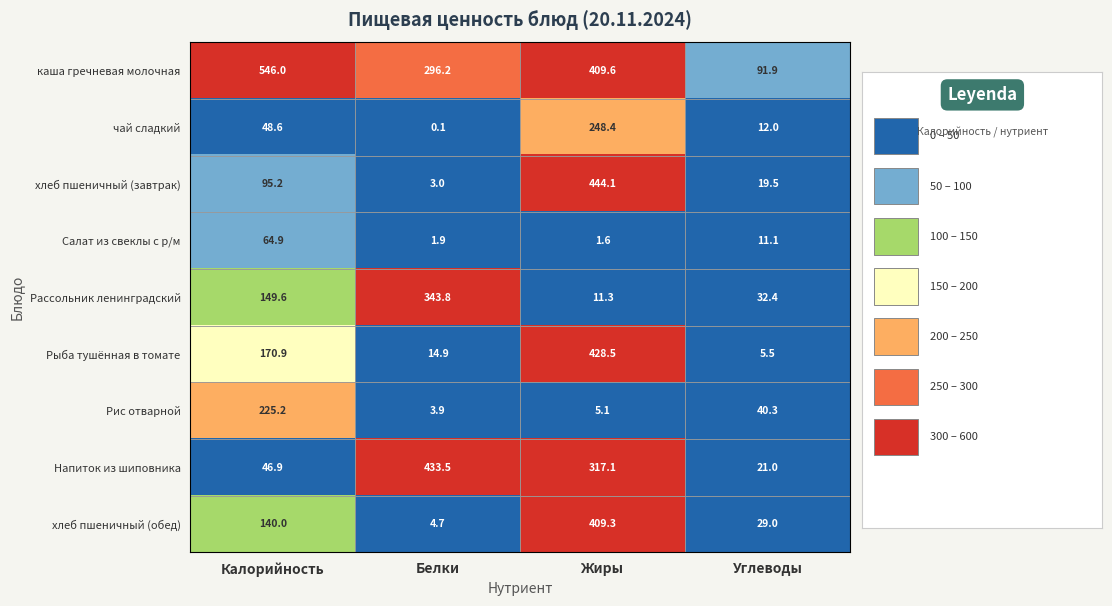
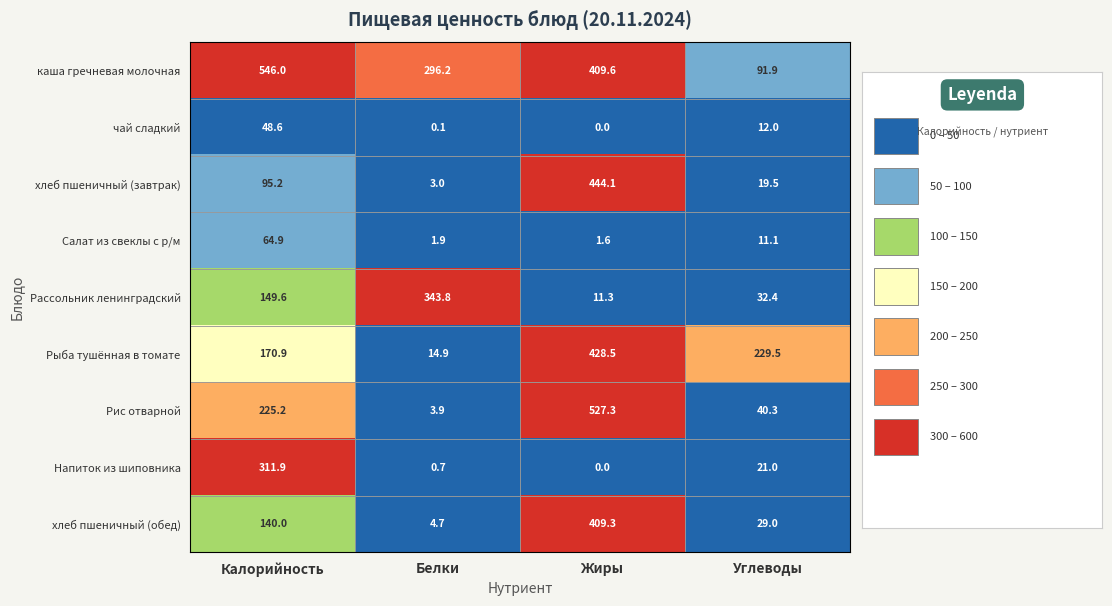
  {
    "каша гречневая молочная": {
      "Калорийность": 546.0,
      "Белки": 296.2,
      "Жиры": 409.6,
      "Углеводы": 91.9
    },
    "чай сладкий": {
      "Калорийность": 48.6,
      "Белки": 0.1,
-     "Жиры": 248.4,
+     "Жиры": 0.0,
      "Углеводы": 12.0
    },
    "хлеб пшеничный (завтрак)": {
      "Калорийность": 95.2,
      "Белки": 3.0,
      "Жиры": 444.1,
      "Углеводы": 19.5
    },
    "Салат из свеклы с р/м": {
      "Калорийность": 64.9,
      "Белки": 1.9,
      "Жиры": 1.6,
      "Углеводы": 11.1
    },
    "Рассольник ленинградский": {
      "Калорийность": 149.6,
      "Белки": 343.8,
      "Жиры": 11.3,
      "Углеводы": 32.4
    },
    "Рыба тушённая в томате": {
      "Калорийность": 170.9,
      "Белки": 14.9,
      "Жиры": 428.5,
-     "Углеводы": 5.5
+     "Углеводы": 229.5
    },
    "Рис отварной": {
      "Калорийность": 225.2,
      "Белки": 3.9,
-     "Жиры": 5.1,
+     "Жиры": 527.3,
      "Углеводы": 40.3
    },
    "Напиток из шиповника": {
-     "Калорийность": 46.9,
-     "Белки": 433.5,
-     "Жиры": 317.1,
+     "Калорийность": 311.9,
+     "Белки": 0.7,
+     "Жиры": 0.0,
      "Углеводы": 21.0
    },
    "хлеб пшеничный (обед)": {
      "Калорийность": 140.0,
      "Белки": 4.7,
      "Жиры": 409.3,
      "Углеводы": 29.0
    }
  }
